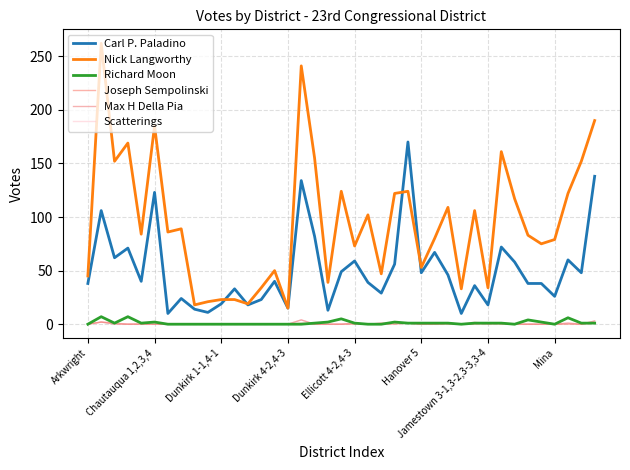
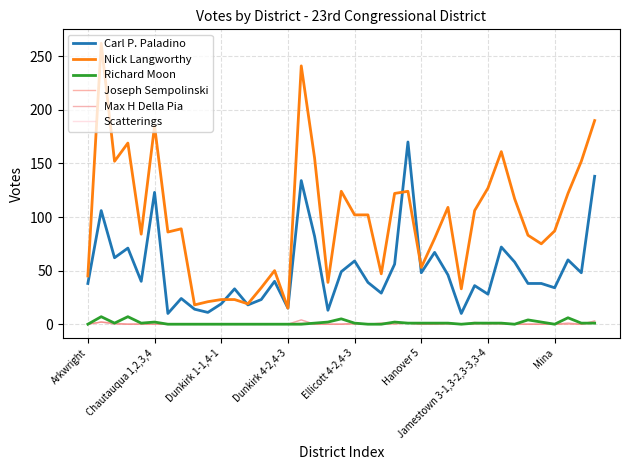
  {
    "Carl P. Paladino": {
      "Arkwright": 38,
      "Chautauqua 1,2,3,4": 123,
      "Dunkirk 1-1,4-1": 19,
      "Ellicott 4-2,4-3": 59,
      "Hanover 5": 48,
-     "Jamestown 3-1,3-2,3-3,3-4": 18,
-     "Mina": 26
+     "Jamestown 3-1,3-2,3-3,3-4": 28,
+     "Mina": 34
    },
    "Nick Langworthy": {
      "Arkwright": 45,
      "Dunkirk 1-1,4-1": 23,
-     "Ellicott 4-2,4-3": 73,
+     "Ellicott 4-2,4-3": 102,
      "Hanover 5": 53,
-     "Jamestown 3-1,3-2,3-3,3-4": 34,
-     "Mina": 79
+     "Jamestown 3-1,3-2,3-3,3-4": 127,
+     "Mina": 87
    }
  }
